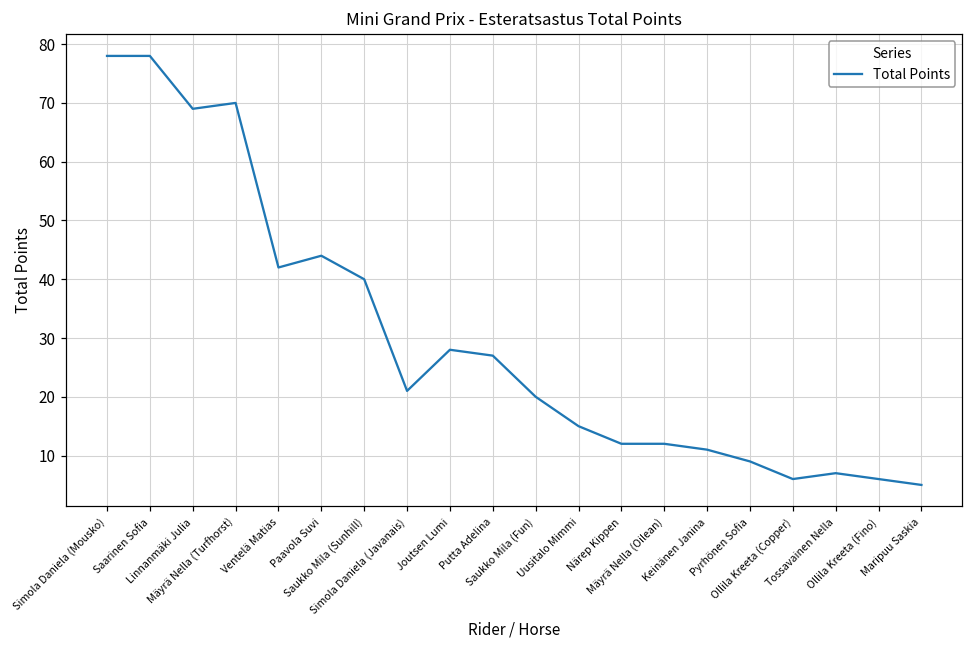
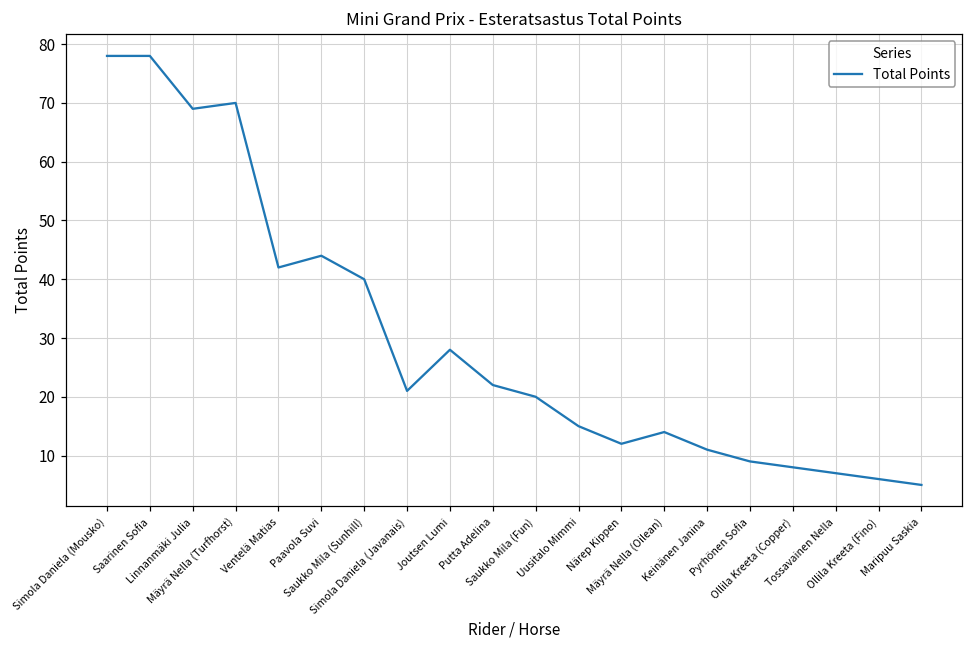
  {
    "Simola Daniela (Mousko)": 78,
    "Saarinen Sofia": 78,
    "Linnanmäki Julia": 69,
    "Mäyrä Nella (Turfhorst)": 70,
    "Ventelä Matias": 42,
    "Paavola Suvi": 44,
    "Saukko Mila (Sunhill)": 40,
    "Simola Daniela (Javanais)": 21,
    "Joutsen Lumi": 28,
-   "Putta Adelina": 27,
+   "Putta Adelina": 22,
    "Saukko Mila (Fun)": 20,
    "Uusitalo Mimmi": 15,
    "Närep Kippen": 12,
-   "Mäyrä Nella (Oilean)": 12,
+   "Mäyrä Nella (Oilean)": 14,
    "Keinänen Janina": 11,
    "Pyrhönen Sofia": 9,
-   "Ollila Kreeta (Copper)": 6,
+   "Ollila Kreeta (Copper)": 8,
    "Tossavainen Nella": 7,
    "Ollila Kreeta (Fino)": 6,
    "Maripuu Saskia": 5
  }
